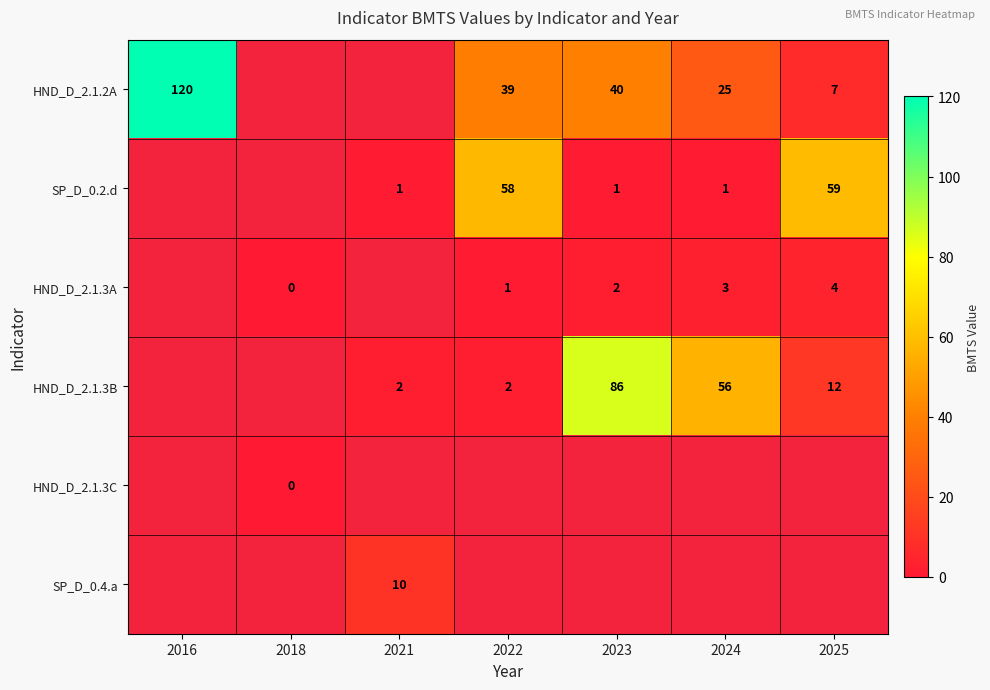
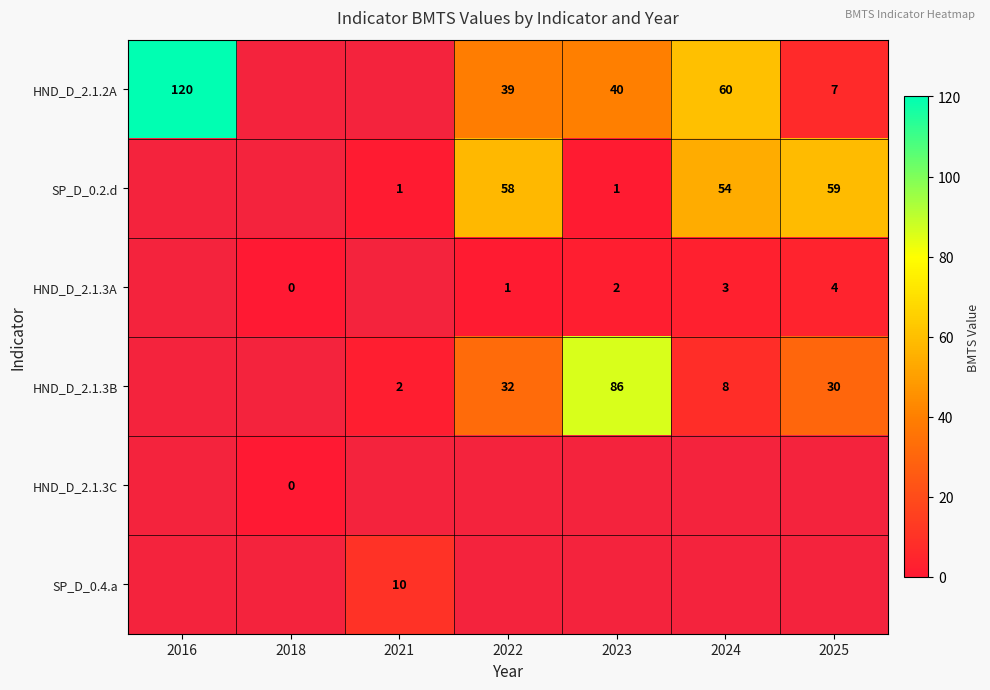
  {
    "HND_D_2.1.2A": {
      "2016": 120,
      "2022": 39,
      "2023": 40,
-     "2024": 25,
+     "2024": 60,
      "2025": 7
    },
    "SP_D_0.2.d": {
      "2021": 1,
      "2022": 58,
      "2023": 1,
-     "2024": 1,
+     "2024": 54,
      "2025": 59
    },
    "HND_D_2.1.3A": {
      "2018": 0,
      "2022": 1,
      "2023": 2,
      "2024": 3,
      "2025": 4
    },
    "HND_D_2.1.3B": {
      "2021": 2,
-     "2022": 2,
+     "2022": 32,
      "2023": 86,
-     "2024": 56,
-     "2025": 12
+     "2024": 8,
+     "2025": 30
    },
    "HND_D_2.1.3C": {
      "2018": 0
    },
    "SP_D_0.4.a": {
      "2021": 10
    }
  }
